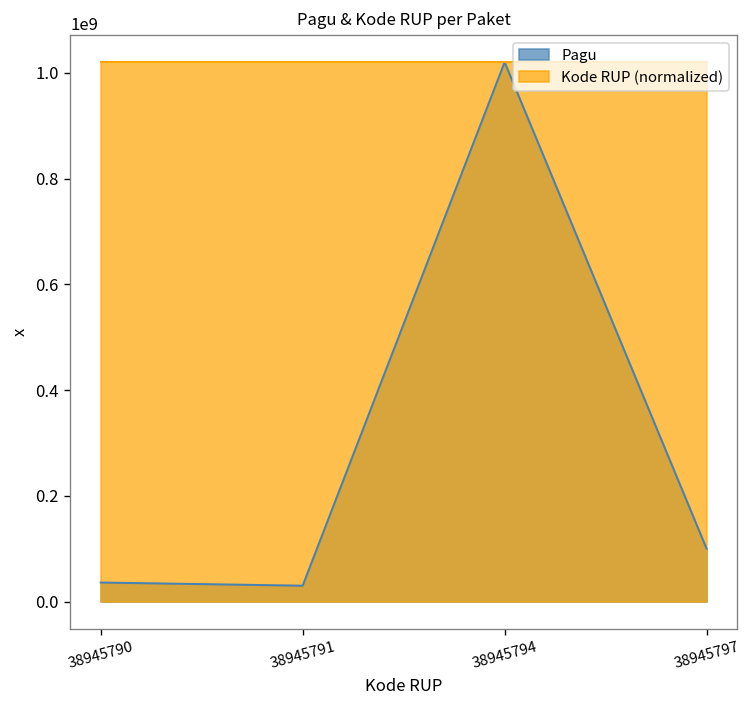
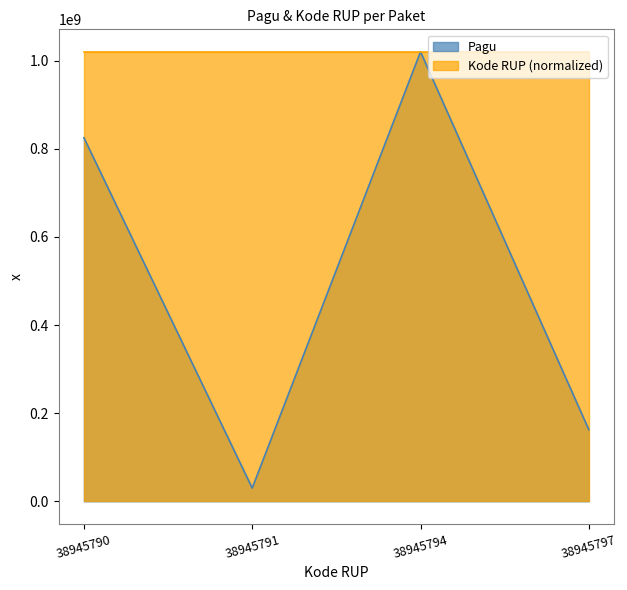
  {
    "Pagu": {
-     "38945790": 40000000,
+     "38945790": 830000000,
      "38945791": 30000000,
-     "38945797": 100000000
+     "38945797": 160000000
    },
    "Kode RUP (normalized)": {
      "38945790": 1020000000,
      "38945791": 1020000000
    }
  }
